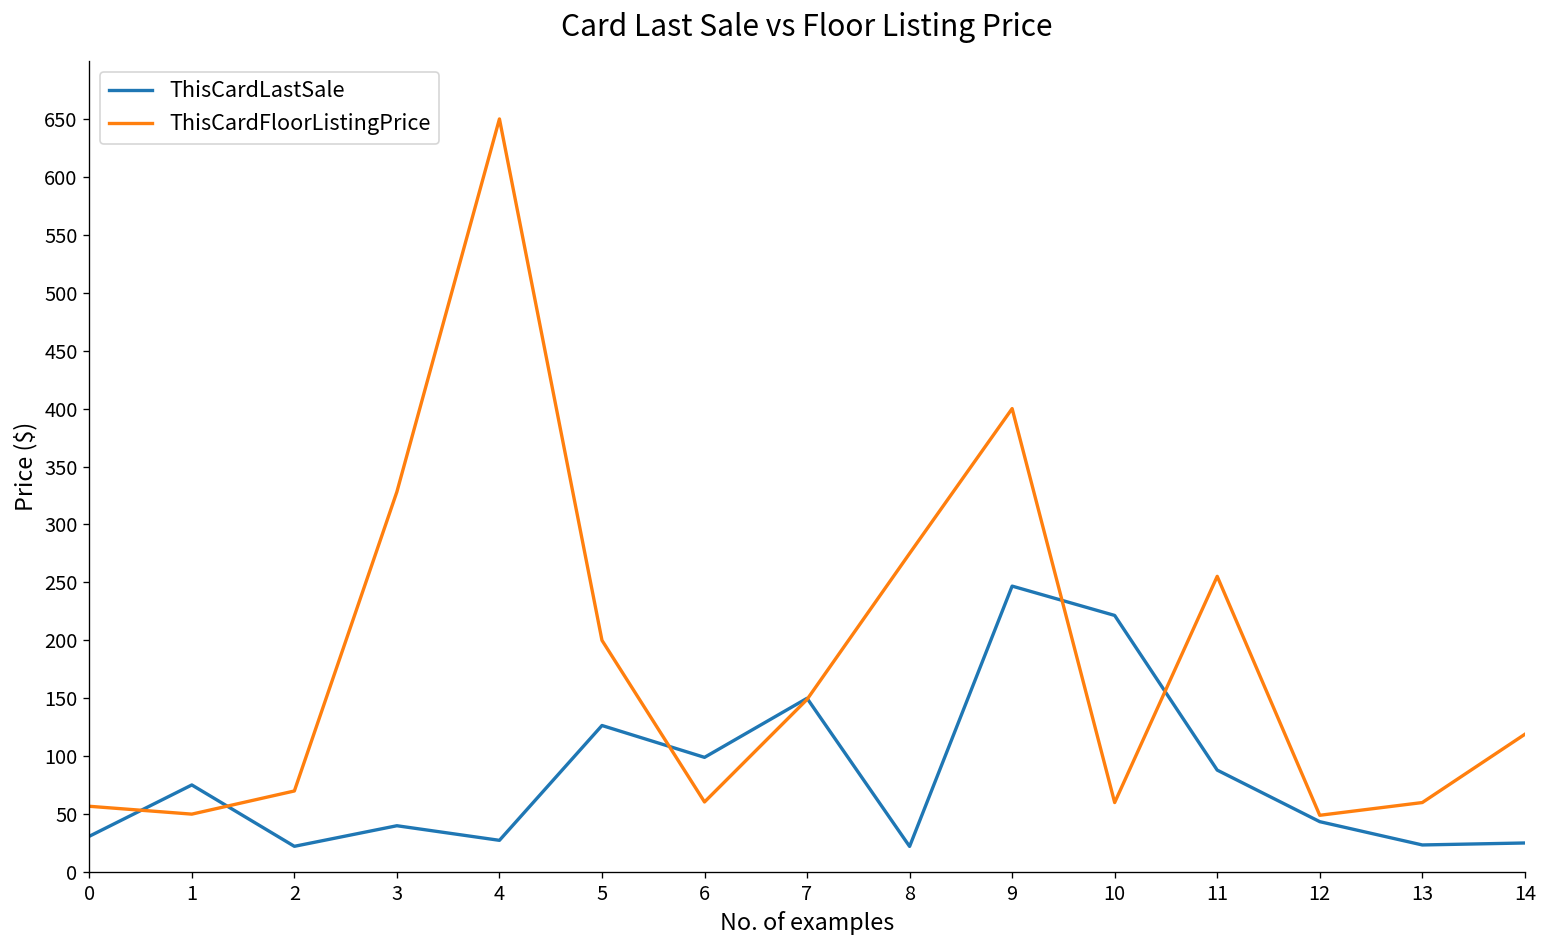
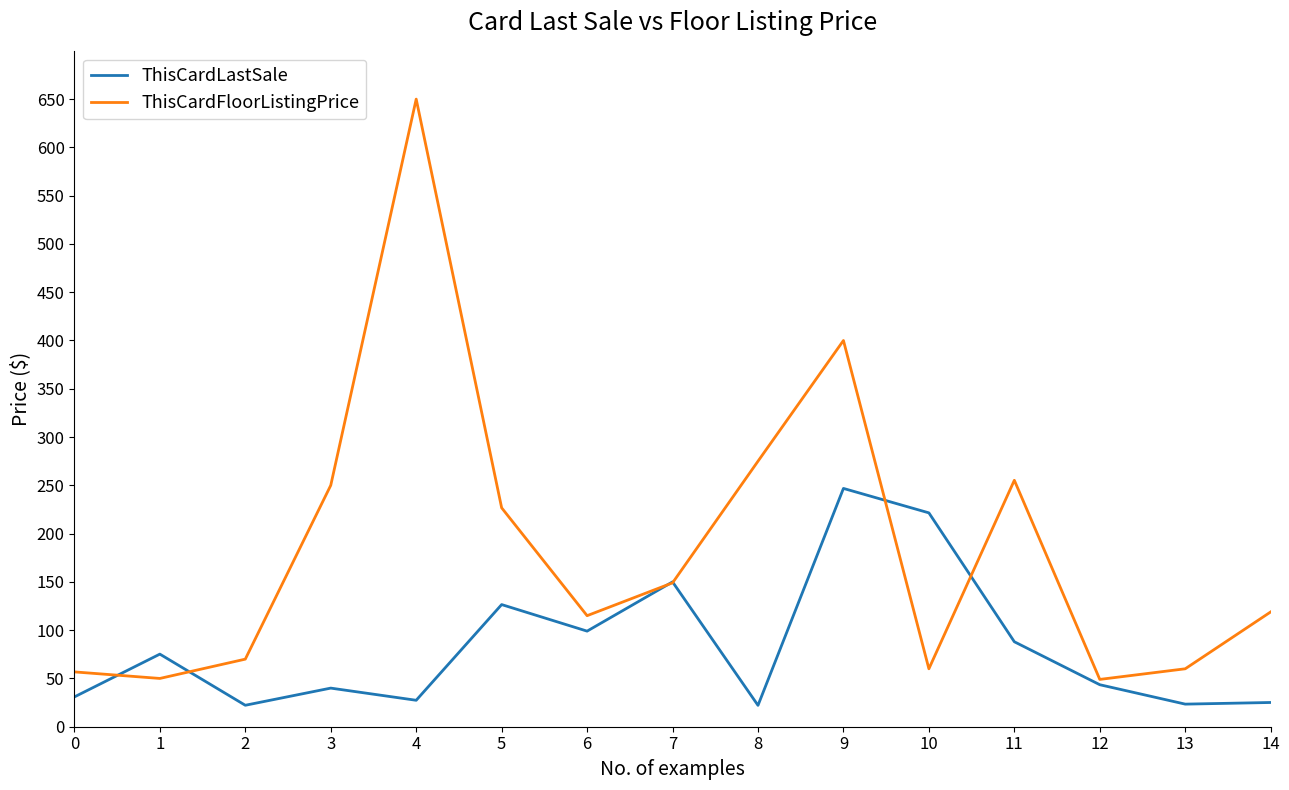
  {
    "ThisCardLastSale": {
      "0": 30,
      "1": 80,
      "2": 20,
      "3": 40,
      "4": 30,
      "5": 130,
      "6": 100,
      "8": 20,
      "9": 250,
      "10": 220,
      "11": 90,
      "12": 40,
      "13": 20,
      "14": 30
    },
    "ThisCardFloorListingPrice": {
      "0": 60,
      "1": 50,
      "2": 70,
-     "3": 330,
+     "3": 250,
      "4": 650,
-     "5": 200,
-     "6": 60,
+     "5": 230,
+     "6": 120,
      "8": 280,
      "9": 400,
      "10": 60,
      "11": 260,
      "12": 50,
      "13": 60,
      "14": 120
    }
  }
